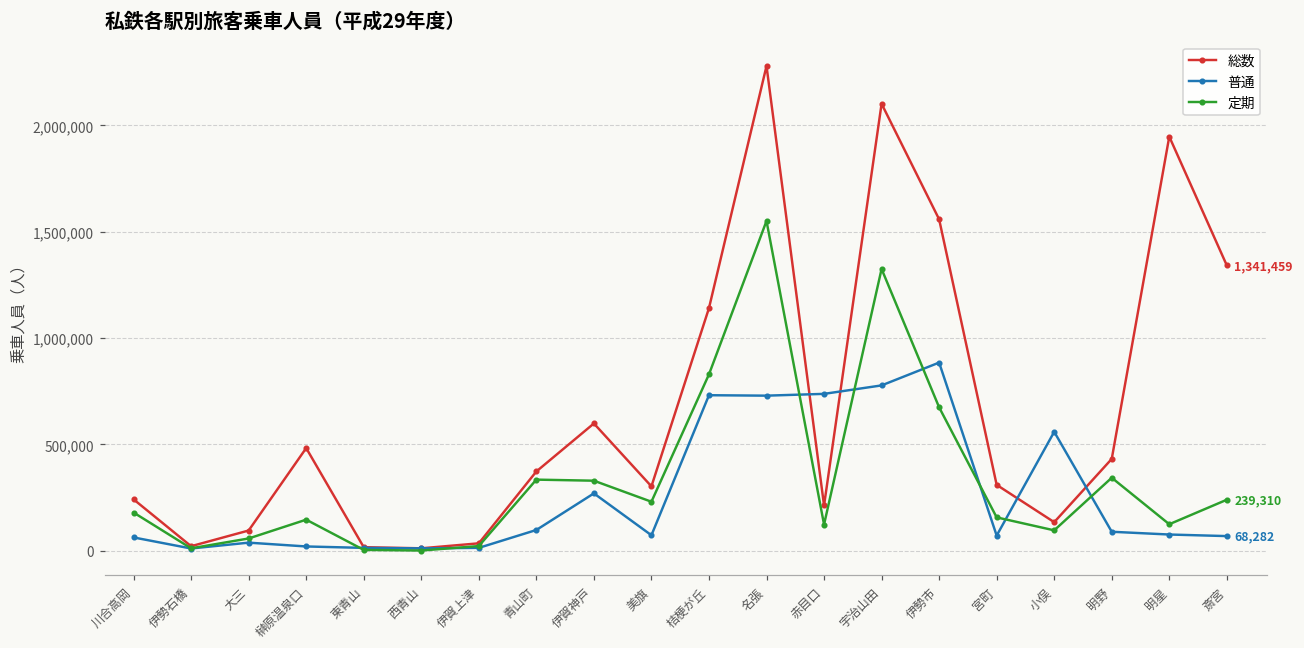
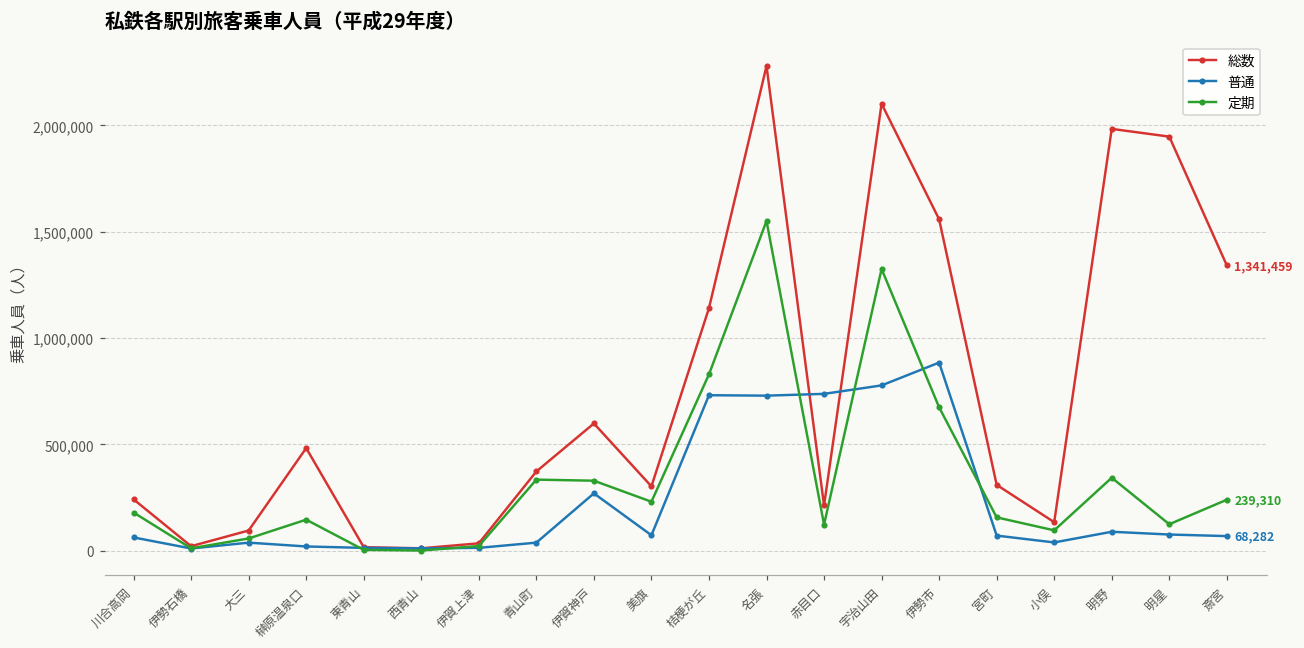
  {
    "総数": {
      "川合高岡": "240,000",
      "大三": "90,000",
      "榊原温泉口": "480,000",
      "青山町": "370,000",
      "伊賀神戸": "600,000",
      "美旗": "300,000",
      "桔梗が丘": "1,140,000",
      "名張": "2,280,000",
      "赤目口": "210,000",
      "宇治山田": "2,100,000",
      "伊勢市": "1,560,000",
      "宮町": "310,000",
      "小俣": "130,000",
-     "明野": "430,000",
+     "明野": "1,980,000",
      "明星": "1,950,000"
    },
    "普通": {
      "川合高岡": "60,000",
      "大三": "40,000",
      "榊原温泉口": "20,000",
-     "青山町": "100,000",
+     "青山町": "40,000",
      "伊賀神戸": "270,000",
      "美旗": "70,000",
      "桔梗が丘": "730,000",
      "名張": "730,000",
      "赤目口": "740,000",
      "宇治山田": "780,000",
      "伊勢市": "880,000",
      "宮町": "70,000",
-     "小俣": "560,000",
+     "小俣": "40,000",
      "明野": "90,000",
      "明星": "80,000"
    },
    "定期": {
      "斎宮": "239,310"
    }
  }
